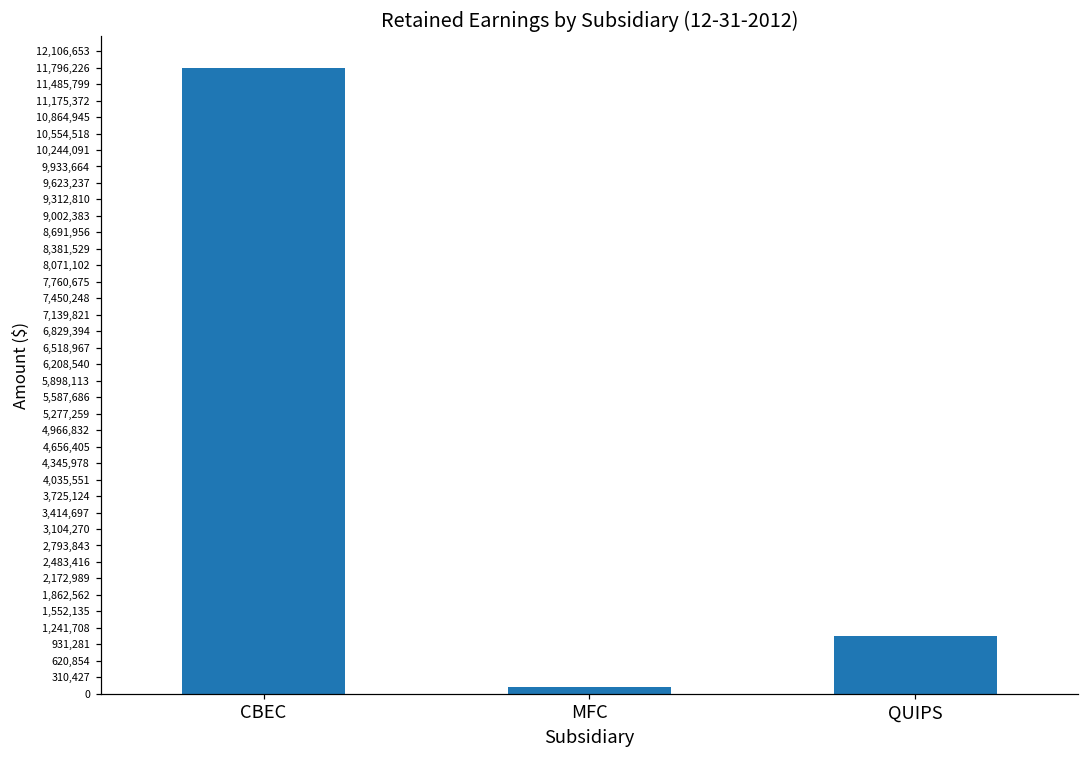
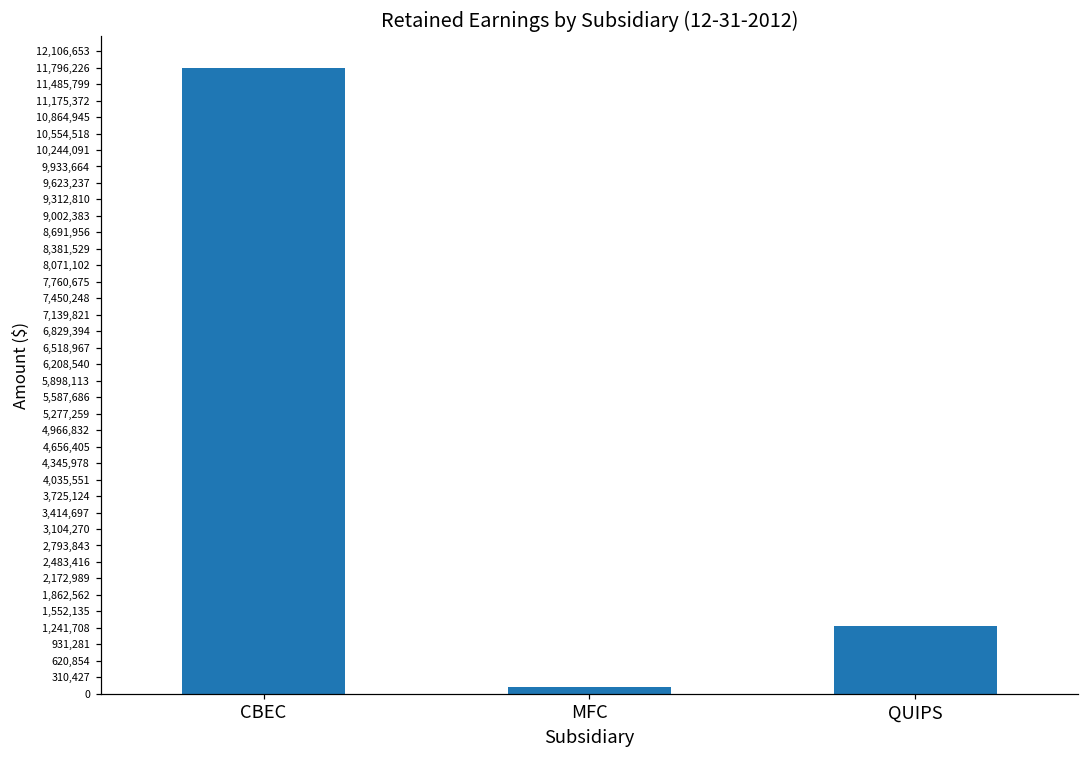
  {
    "CBEC": "11,800,000",
    "MFC": "100,000",
-   "QUIPS": "1,100,000"
+   "QUIPS": "1,300,000"
  }
